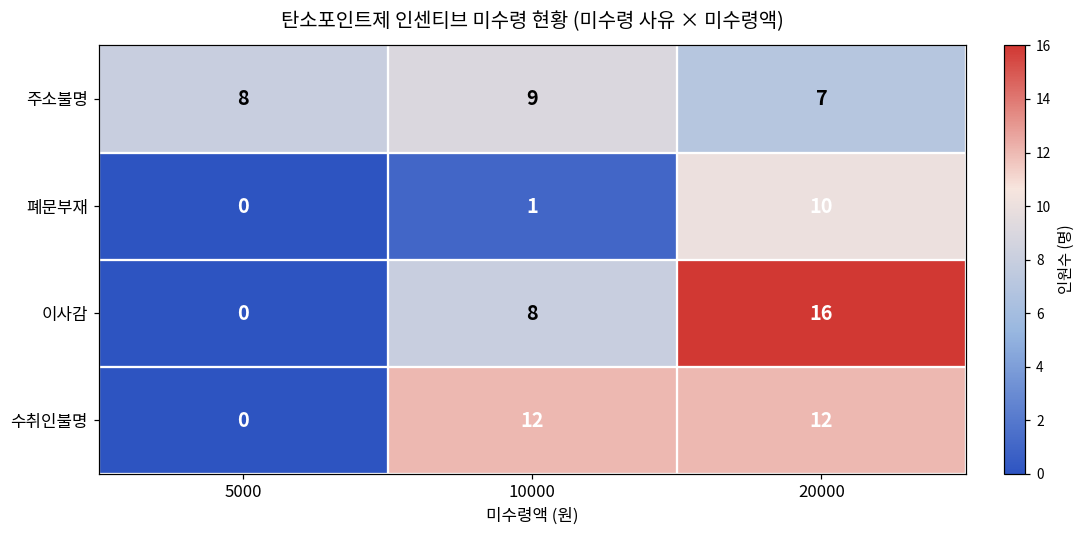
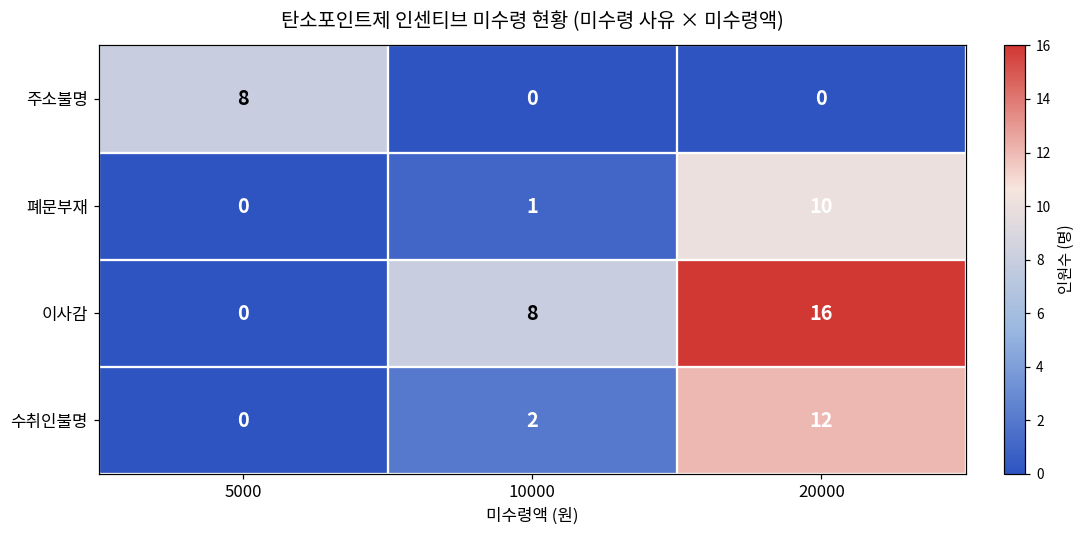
  {
    "주소불명": {
      "5000": 8,
-     "10000": 9,
-     "20000": 7
+     "10000": 0,
+     "20000": 0
    },
    "폐문부재": {
      "5000": 0,
      "10000": 1
    },
    "이사감": {
      "5000": 0,
      "10000": 8,
      "20000": 16
    },
    "수취인불명": {
      "5000": 0,
-     "10000": 12,
+     "10000": 2,
      "20000": 12
    }
  }
